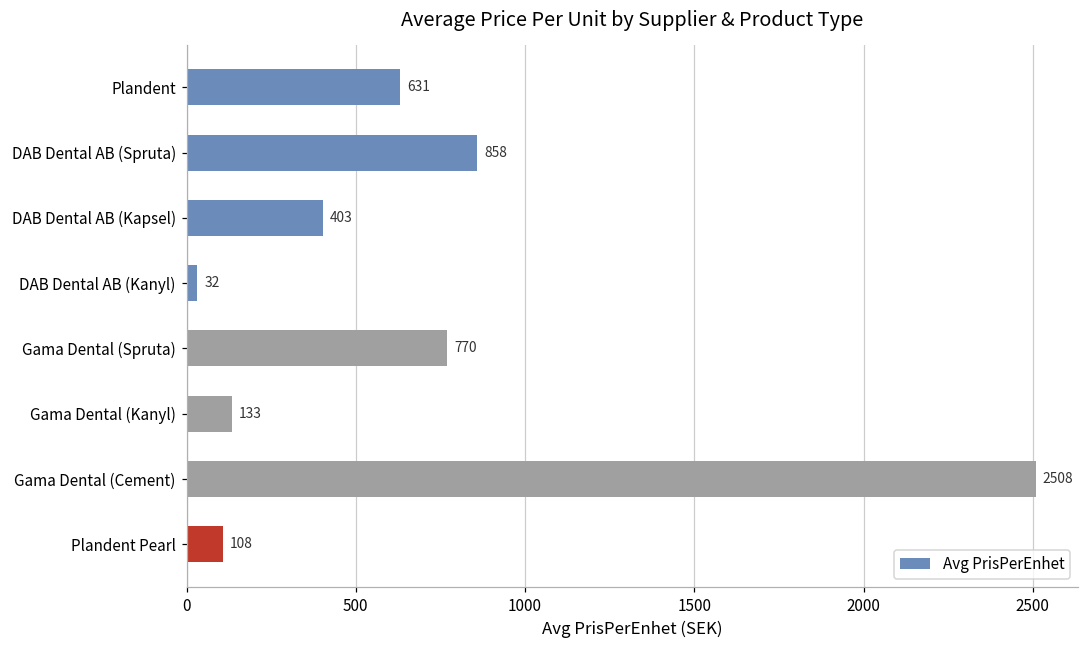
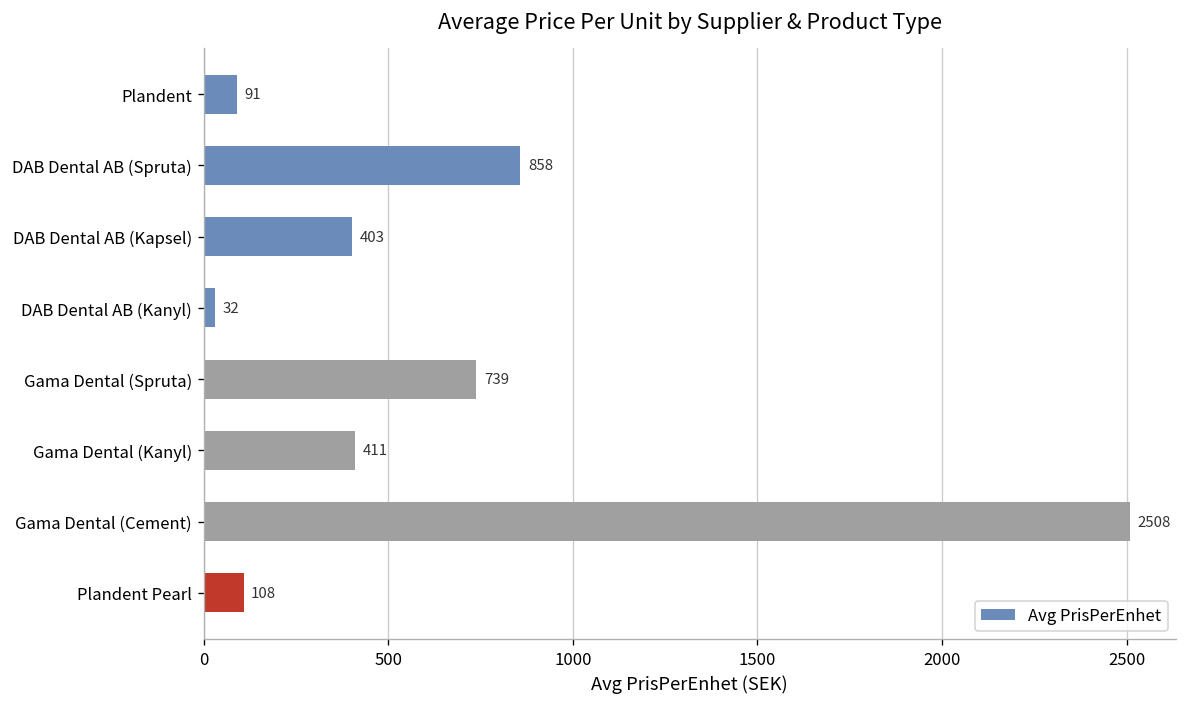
  {
-   "Plandent": 631,
+   "Plandent": 91,
    "DAB Dental AB (Spruta)": 858,
    "DAB Dental AB (Kapsel)": 403,
    "DAB Dental AB (Kanyl)": 32,
-   "Gama Dental (Spruta)": 770,
-   "Gama Dental (Kanyl)": 133,
+   "Gama Dental (Spruta)": 739,
+   "Gama Dental (Kanyl)": 411,
    "Gama Dental (Cement)": 2508,
    "Plandent Pearl": 108
  }
